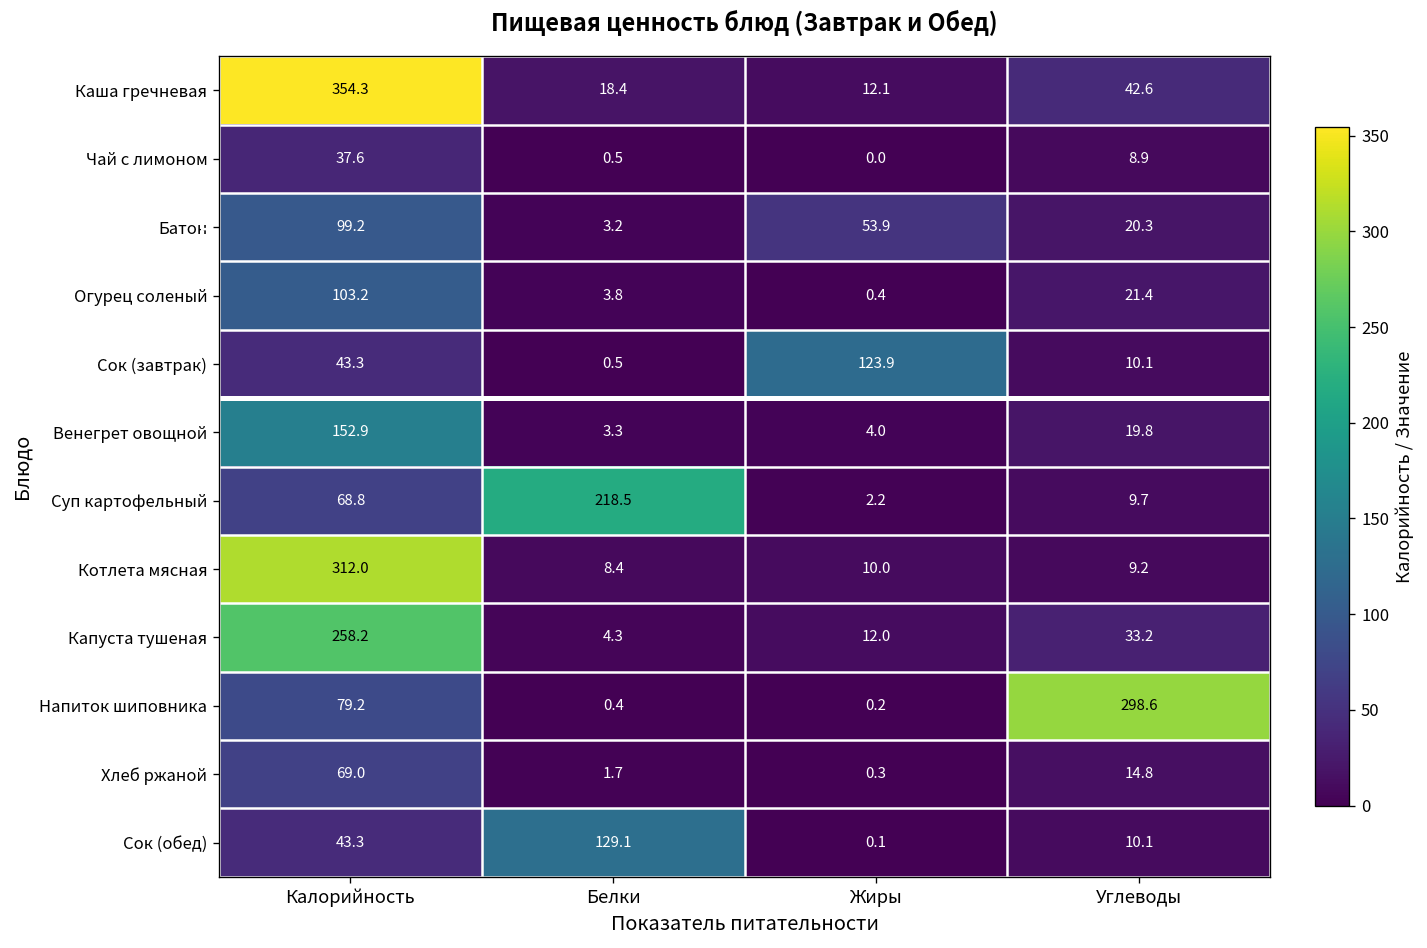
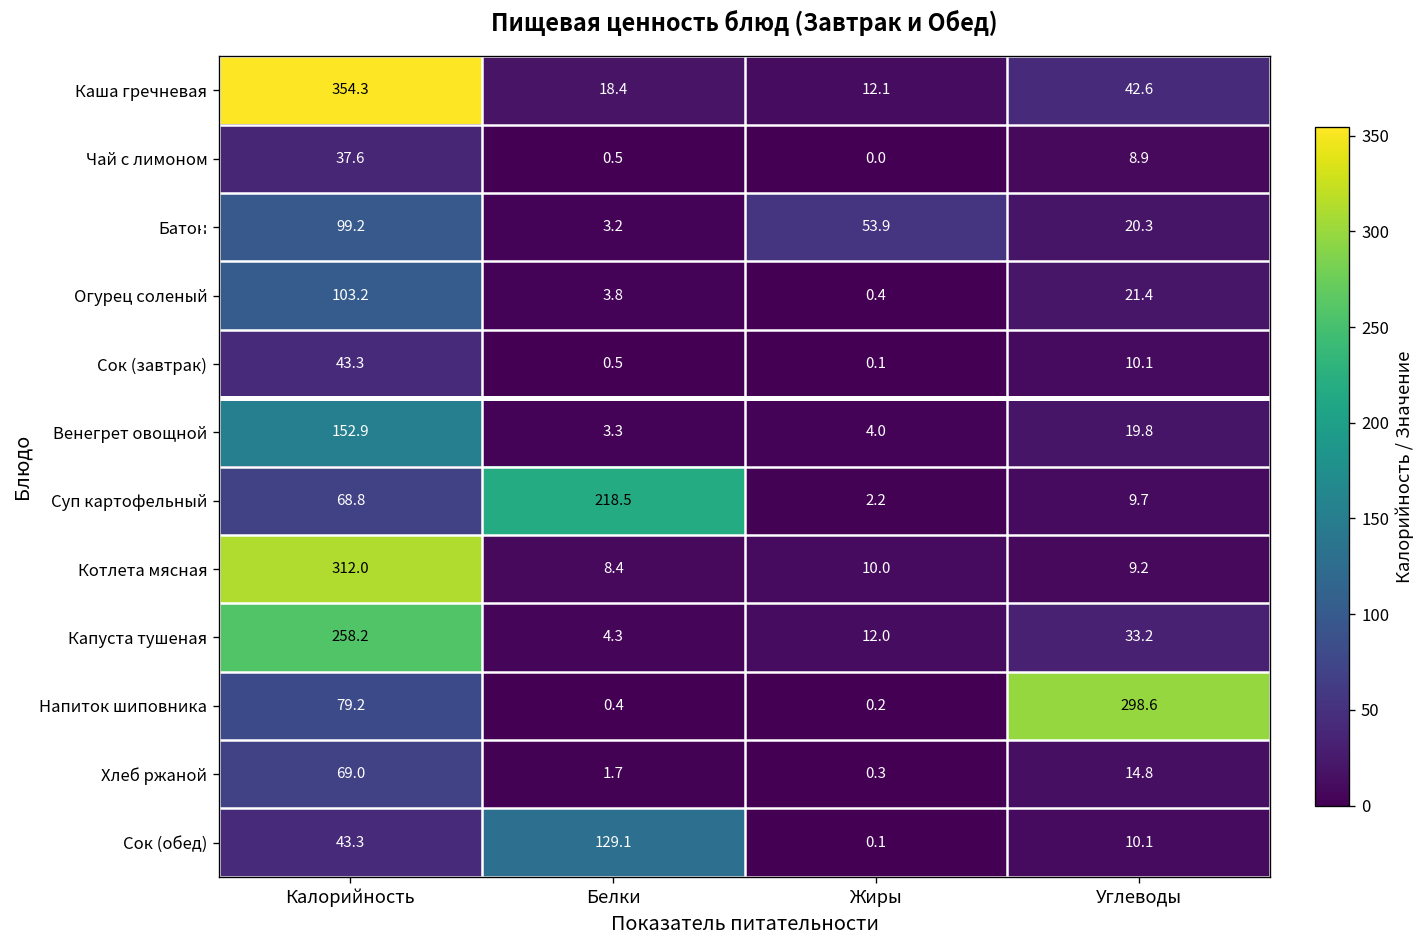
  {
    "Каша гречневая": {
      "Калорийность": 354.3,
      "Белки": 18.4,
      "Жиры": 12.1,
      "Углеводы": 42.6
    },
    "Чай с лимоном": {
      "Калорийность": 37.6,
      "Белки": 0.5,
      "Жиры": 0.0,
      "Углеводы": 8.9
    },
    "Батон": {
      "Калорийность": 99.2,
      "Белки": 3.2,
      "Жиры": 53.9,
      "Углеводы": 20.3
    },
    "Огурец соленый": {
      "Калорийность": 103.2,
      "Белки": 3.8,
      "Жиры": 0.4,
      "Углеводы": 21.4
    },
    "Сок (завтрак)": {
      "Калорийность": 43.3,
      "Белки": 0.5,
-     "Жиры": 123.9,
+     "Жиры": 0.1,
      "Углеводы": 10.1
    },
    "Венегрет овощной": {
      "Калорийность": 152.9,
      "Белки": 3.3,
      "Жиры": 4.0,
      "Углеводы": 19.8
    },
    "Суп картофельный": {
      "Калорийность": 68.8,
      "Белки": 218.5,
      "Жиры": 2.2,
      "Углеводы": 9.7
    },
    "Котлета мясная": {
      "Калорийность": 312.0,
      "Белки": 8.4,
      "Жиры": 10.0,
      "Углеводы": 9.2
    },
    "Капуста тушеная": {
      "Калорийность": 258.2,
      "Белки": 4.3,
      "Жиры": 12.0,
      "Углеводы": 33.2
    },
    "Напиток шиповника": {
      "Калорийность": 79.2,
      "Белки": 0.4,
      "Жиры": 0.2,
      "Углеводы": 298.6
    },
    "Хлеб ржаной": {
      "Калорийность": 69.0,
      "Белки": 1.7,
      "Жиры": 0.3,
      "Углеводы": 14.8
    },
    "Сок (обед)": {
      "Калорийность": 43.3,
      "Белки": 129.1,
      "Жиры": 0.1,
      "Углеводы": 10.1
    }
  }
